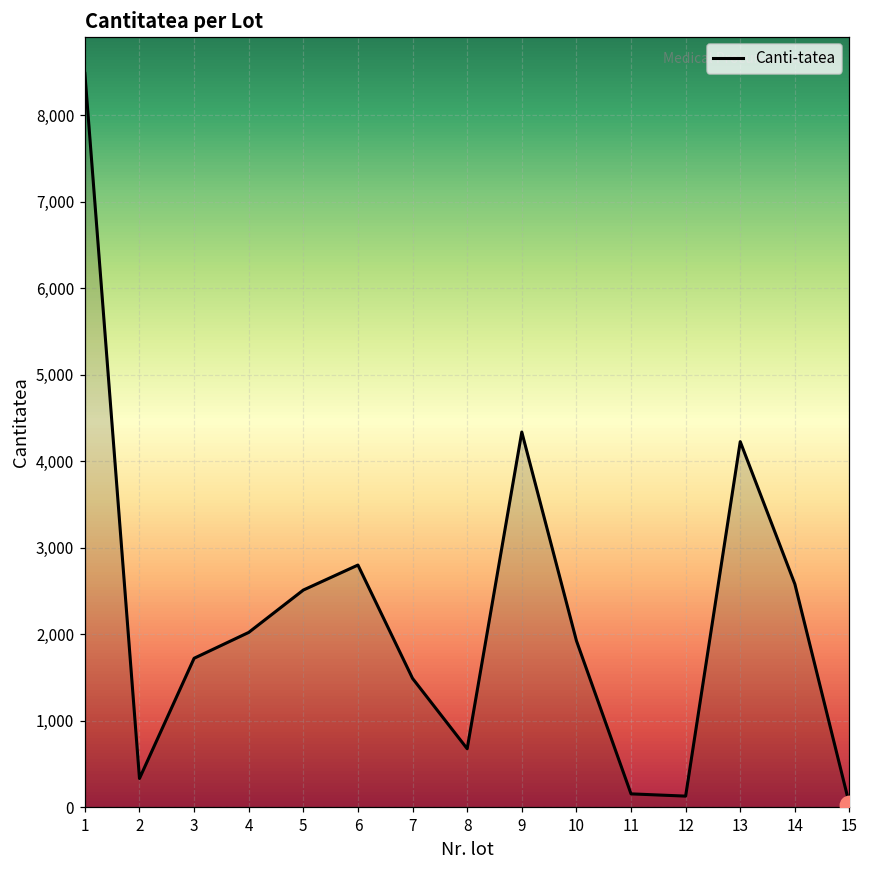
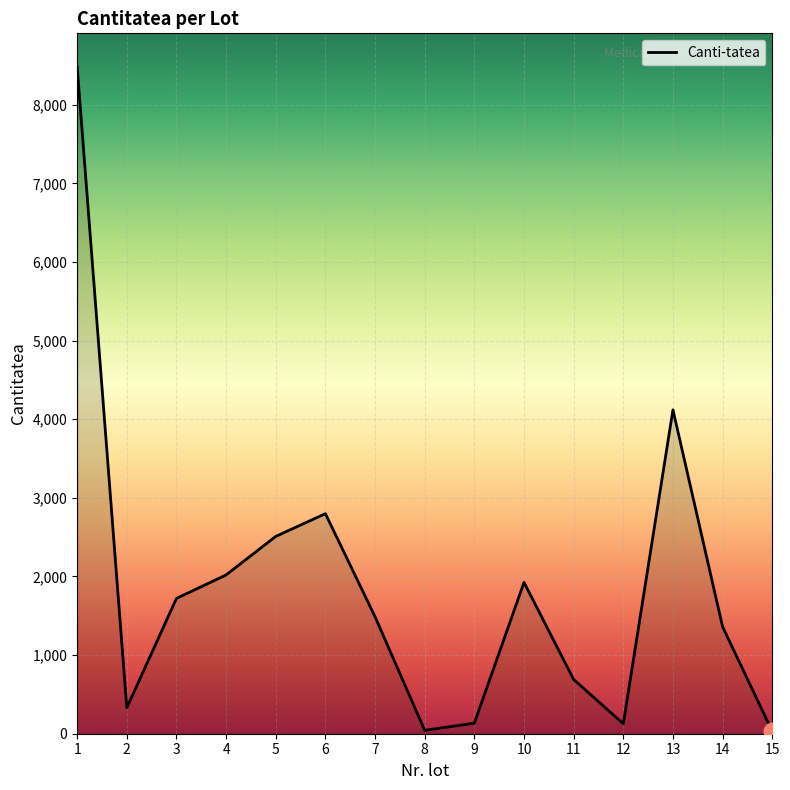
  {
    "Canti-tatea": {
      "1": "8,500",
      "2": "300",
      "3": "1,700",
      "4": "2,000",
      "5": "2,500",
      "6": "2,800",
      "7": "1,500",
-     "8": "700",
-     "9": "4,300",
+     "8": "0",
+     "9": "100",
      "10": "1,900",
-     "11": "200",
+     "11": "700",
      "12": "100",
-     "13": "4,200",
-     "14": "2,600"
+     "13": "4,100",
+     "14": "1,400"
    }
  }
